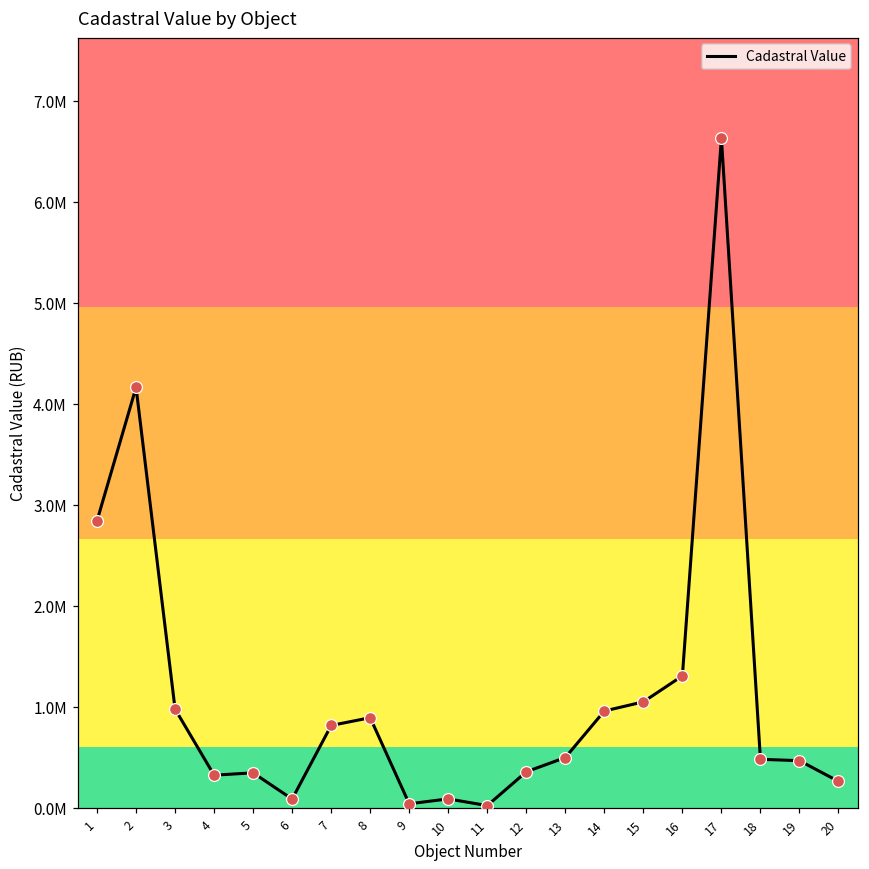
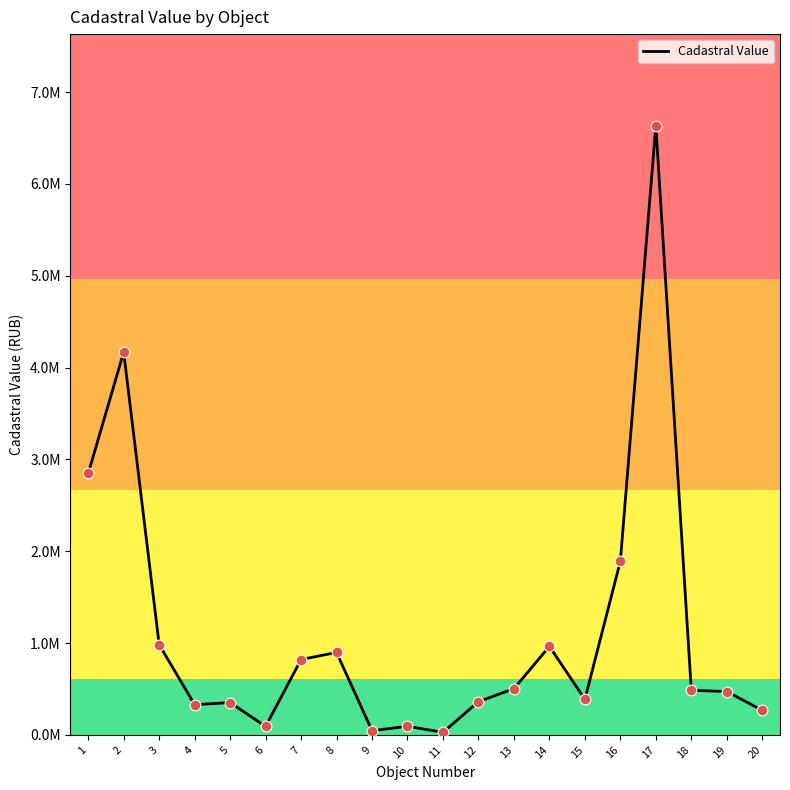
  {
    "1": 2800000,
    "2": 4200000,
    "3": 1000000,
    "4": 300000,
    "5": 400000,
    "6": 100000,
    "7": 800000,
    "8": 900000,
    "9": 0,
    "10": 100000,
    "11": 0,
    "12": 400000,
    "13": 500000,
    "14": 1000000,
-   "15": 1100000,
-   "16": 1300000,
+   "15": 400000,
+   "16": 1900000,
    "17": 6600000,
    "18": 500000,
    "19": 500000,
    "20": 300000
  }
